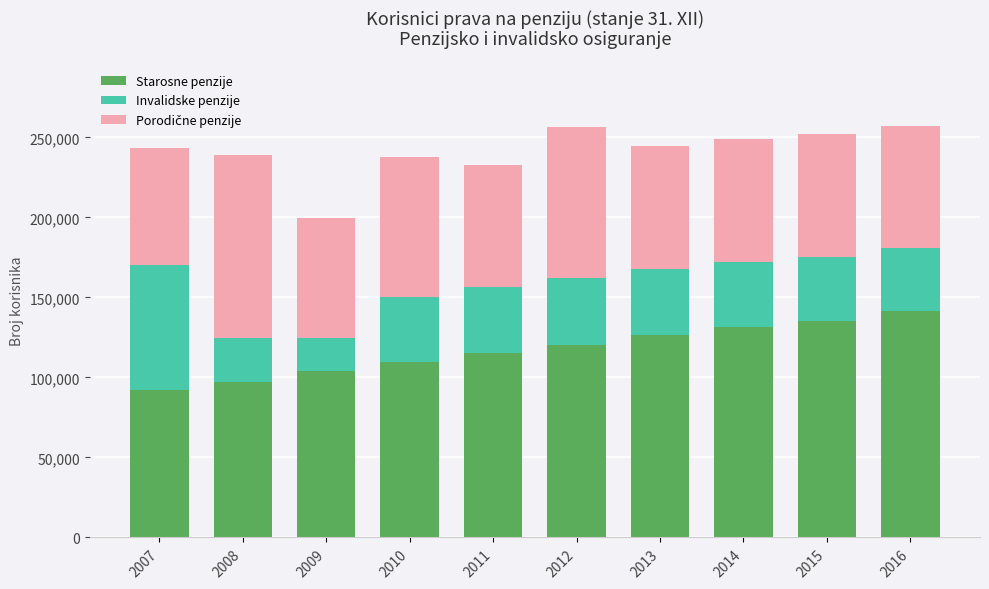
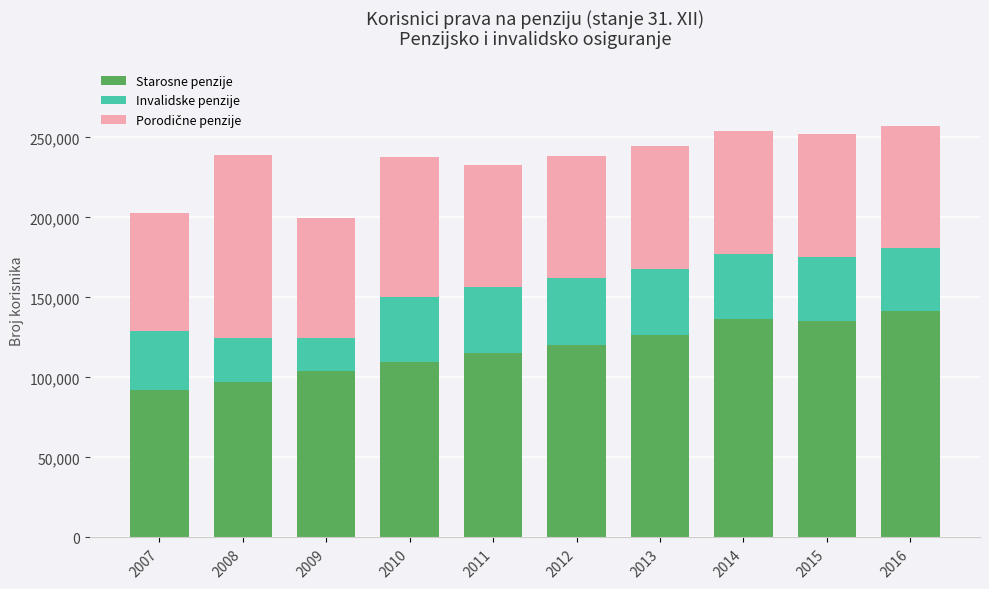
  {
    "Starosne penzije": {
      "2007": "92,000",
      "2008": "97,000",
      "2009": "104,000",
      "2010": "109,000",
      "2011": "115,000",
      "2012": "121,000",
      "2013": "126,000",
-     "2014": "131,000",
+     "2014": "137,000",
      "2015": "135,000",
      "2016": "141,000"
    },
    "Invalidske penzije": {
-     "2007": "78,000",
+     "2007": "37,000",
      "2008": "27,000",
      "2009": "21,000",
      "2010": "41,000",
      "2011": "41,000",
      "2012": "41,000",
      "2013": "41,000",
      "2014": "41,000",
      "2015": "40,000",
      "2016": "39,000"
    },
    "Porodične penzije": {
      "2007": "73,000",
      "2008": "115,000",
      "2009": "75,000",
      "2010": "87,000",
      "2011": "76,000",
-     "2012": "95,000",
+     "2012": "76,000",
      "2013": "77,000",
      "2014": "77,000",
      "2015": "76,000",
      "2016": "77,000"
    }
  }
